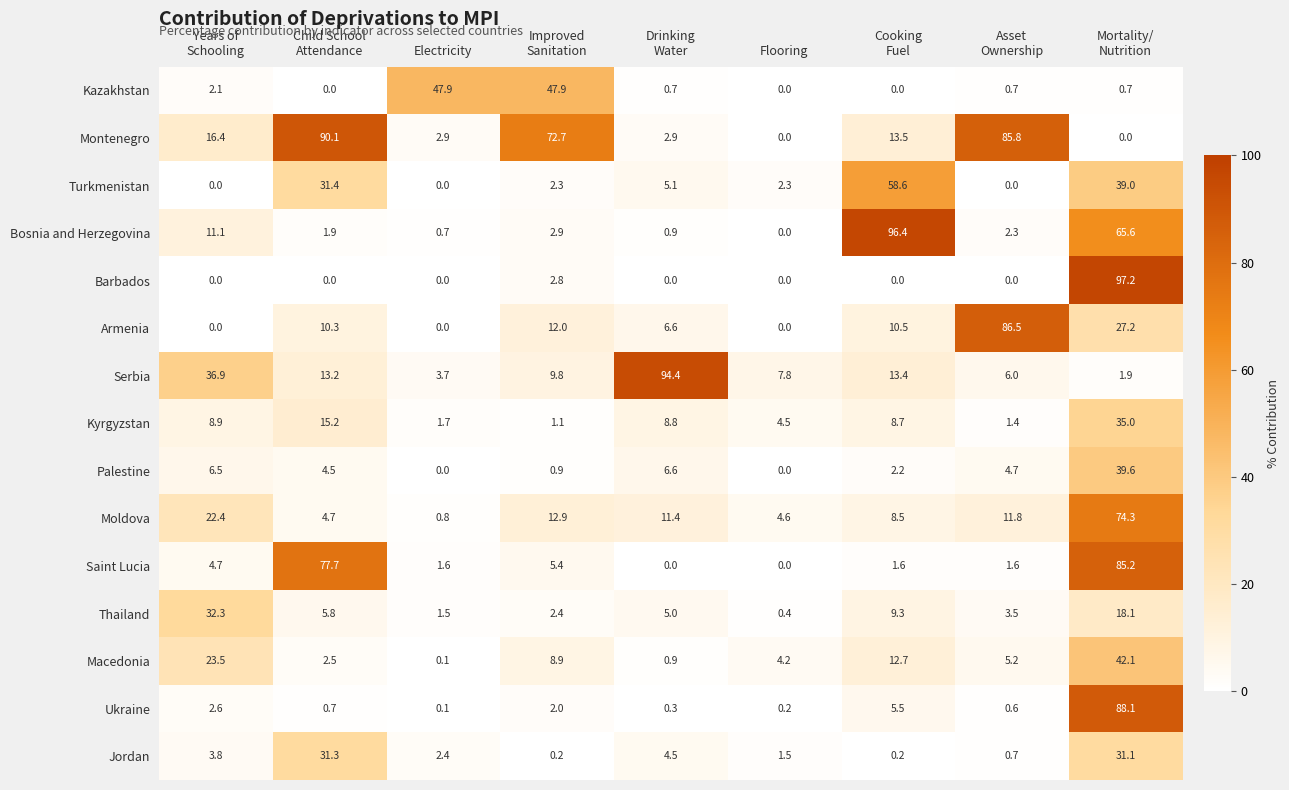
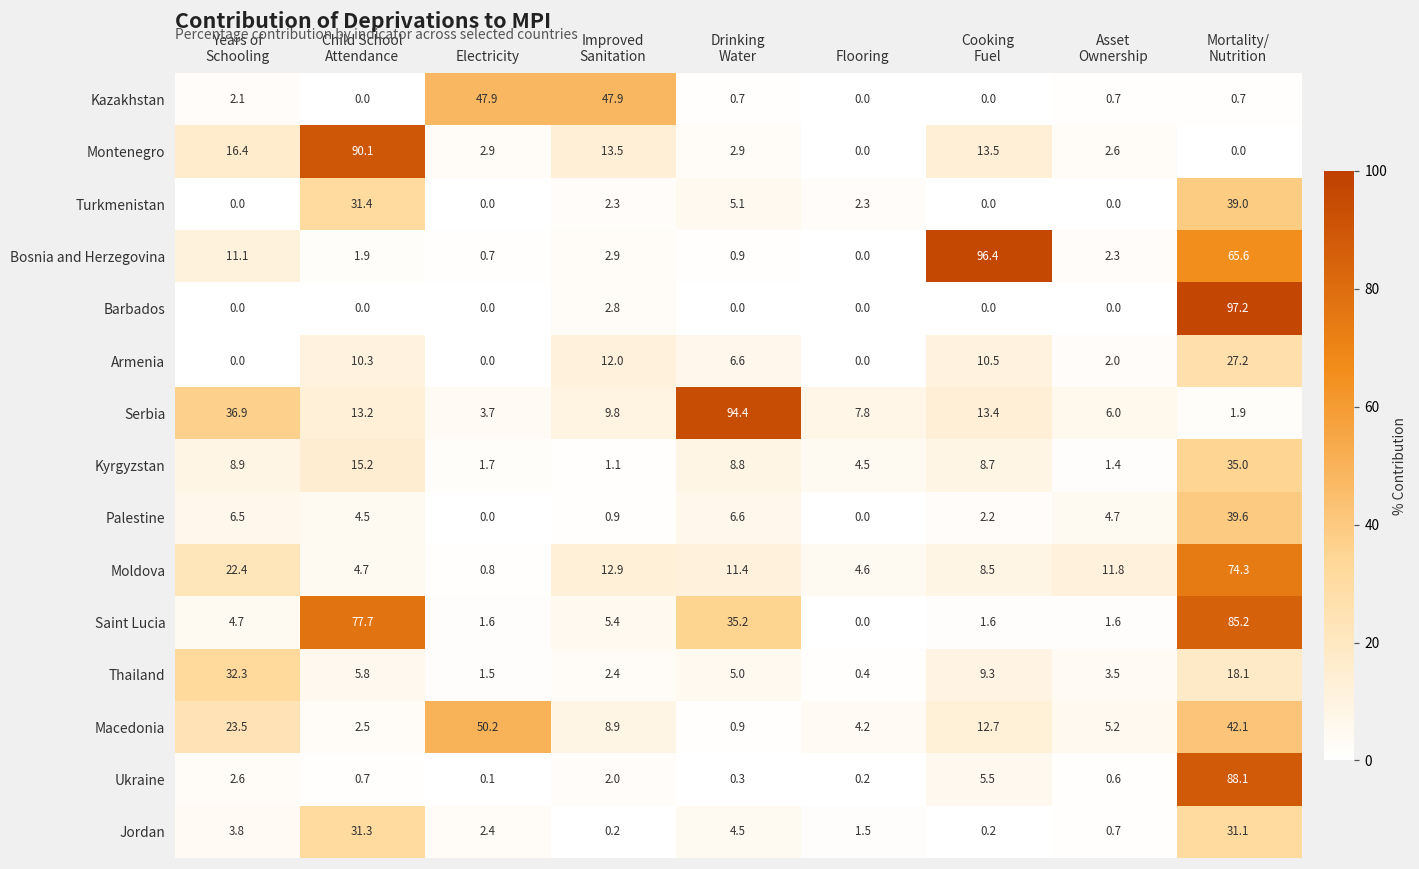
  {
    "Kazakhstan": {
      "Years of Schooling": 2.1,
      "Child School Attendance": 0.0,
      "Electricity": 47.9,
      "Improved Sanitation": 47.9,
      "Drinking Water": 0.7,
      "Flooring": 0.0,
      "Cooking Fuel": 0.0,
      "Asset Ownership": 0.7,
      "Mortality/ Nutrition": 0.7
    },
    "Montenegro": {
      "Years of Schooling": 16.4,
      "Child School Attendance": 90.1,
      "Electricity": 2.9,
-     "Improved Sanitation": 72.7,
+     "Improved Sanitation": 13.5,
      "Drinking Water": 2.9,
      "Flooring": 0.0,
      "Cooking Fuel": 13.5,
-     "Asset Ownership": 85.8,
+     "Asset Ownership": 2.6,
      "Mortality/ Nutrition": 0.0
    },
    "Turkmenistan": {
      "Years of Schooling": 0.0,
      "Child School Attendance": 31.4,
      "Electricity": 0.0,
      "Improved Sanitation": 2.3,
      "Drinking Water": 5.1,
      "Flooring": 2.3,
-     "Cooking Fuel": 58.6,
+     "Cooking Fuel": 0.0,
      "Asset Ownership": 0.0,
      "Mortality/ Nutrition": 39.0
    },
    "Bosnia and Herzegovina": {
      "Years of Schooling": 11.1,
      "Child School Attendance": 1.9,
      "Electricity": 0.7,
      "Improved Sanitation": 2.9,
      "Drinking Water": 0.9,
      "Flooring": 0.0,
      "Cooking Fuel": 96.4,
      "Asset Ownership": 2.3,
      "Mortality/ Nutrition": 65.6
    },
    "Barbados": {
      "Years of Schooling": 0.0,
      "Child School Attendance": 0.0,
      "Electricity": 0.0,
      "Improved Sanitation": 2.8,
      "Drinking Water": 0.0,
      "Flooring": 0.0,
      "Cooking Fuel": 0.0,
      "Asset Ownership": 0.0,
      "Mortality/ Nutrition": 97.2
    },
    "Armenia": {
      "Years of Schooling": 0.0,
      "Child School Attendance": 10.3,
      "Electricity": 0.0,
      "Improved Sanitation": 12.0,
      "Drinking Water": 6.6,
      "Flooring": 0.0,
      "Cooking Fuel": 10.5,
-     "Asset Ownership": 86.5,
+     "Asset Ownership": 2.0,
      "Mortality/ Nutrition": 27.2
    },
    "Serbia": {
      "Years of Schooling": 36.9,
      "Child School Attendance": 13.2,
      "Electricity": 3.7,
      "Improved Sanitation": 9.8,
      "Drinking Water": 94.4,
      "Flooring": 7.8,
      "Cooking Fuel": 13.4,
      "Asset Ownership": 6.0,
      "Mortality/ Nutrition": 1.9
    },
    "Kyrgyzstan": {
      "Years of Schooling": 8.9,
      "Child School Attendance": 15.2,
      "Electricity": 1.7,
      "Improved Sanitation": 1.1,
      "Drinking Water": 8.8,
      "Flooring": 4.5,
      "Cooking Fuel": 8.7,
      "Asset Ownership": 1.4,
      "Mortality/ Nutrition": 35.0
    },
    "Palestine": {
      "Years of Schooling": 6.5,
      "Child School Attendance": 4.5,
      "Electricity": 0.0,
      "Improved Sanitation": 0.9,
      "Drinking Water": 6.6,
      "Flooring": 0.0,
      "Cooking Fuel": 2.2,
      "Asset Ownership": 4.7,
      "Mortality/ Nutrition": 39.6
    },
    "Moldova": {
      "Years of Schooling": 22.4,
      "Child School Attendance": 4.7,
      "Electricity": 0.8,
      "Improved Sanitation": 12.9,
      "Drinking Water": 11.4,
      "Flooring": 4.6,
      "Cooking Fuel": 8.5,
      "Asset Ownership": 11.8,
      "Mortality/ Nutrition": 74.3
    },
    "Saint Lucia": {
      "Years of Schooling": 4.7,
      "Child School Attendance": 77.7,
      "Electricity": 1.6,
      "Improved Sanitation": 5.4,
-     "Drinking Water": 0.0,
+     "Drinking Water": 35.2,
      "Flooring": 0.0,
      "Cooking Fuel": 1.6,
      "Asset Ownership": 1.6,
      "Mortality/ Nutrition": 85.2
    },
    "Thailand": {
      "Years of Schooling": 32.3,
      "Child School Attendance": 5.8,
      "Electricity": 1.5,
      "Improved Sanitation": 2.4,
      "Drinking Water": 5.0,
      "Flooring": 0.4,
      "Cooking Fuel": 9.3,
      "Asset Ownership": 3.5,
      "Mortality/ Nutrition": 18.1
    },
    "Macedonia": {
      "Years of Schooling": 23.5,
      "Child School Attendance": 2.5,
-     "Electricity": 0.1,
+     "Electricity": 50.2,
      "Improved Sanitation": 8.9,
      "Drinking Water": 0.9,
      "Flooring": 4.2,
      "Cooking Fuel": 12.7,
      "Asset Ownership": 5.2,
      "Mortality/ Nutrition": 42.1
    },
    "Ukraine": {
      "Years of Schooling": 2.6,
      "Child School Attendance": 0.7,
      "Electricity": 0.1,
      "Improved Sanitation": 2.0,
      "Drinking Water": 0.3,
      "Flooring": 0.2,
      "Cooking Fuel": 5.5,
      "Asset Ownership": 0.6,
      "Mortality/ Nutrition": 88.1
    },
    "Jordan": {
      "Years of Schooling": 3.8,
      "Child School Attendance": 31.3,
      "Electricity": 2.4,
      "Improved Sanitation": 0.2,
      "Drinking Water": 4.5,
      "Flooring": 1.5,
      "Cooking Fuel": 0.2,
      "Asset Ownership": 0.7,
      "Mortality/ Nutrition": 31.1
    }
  }
